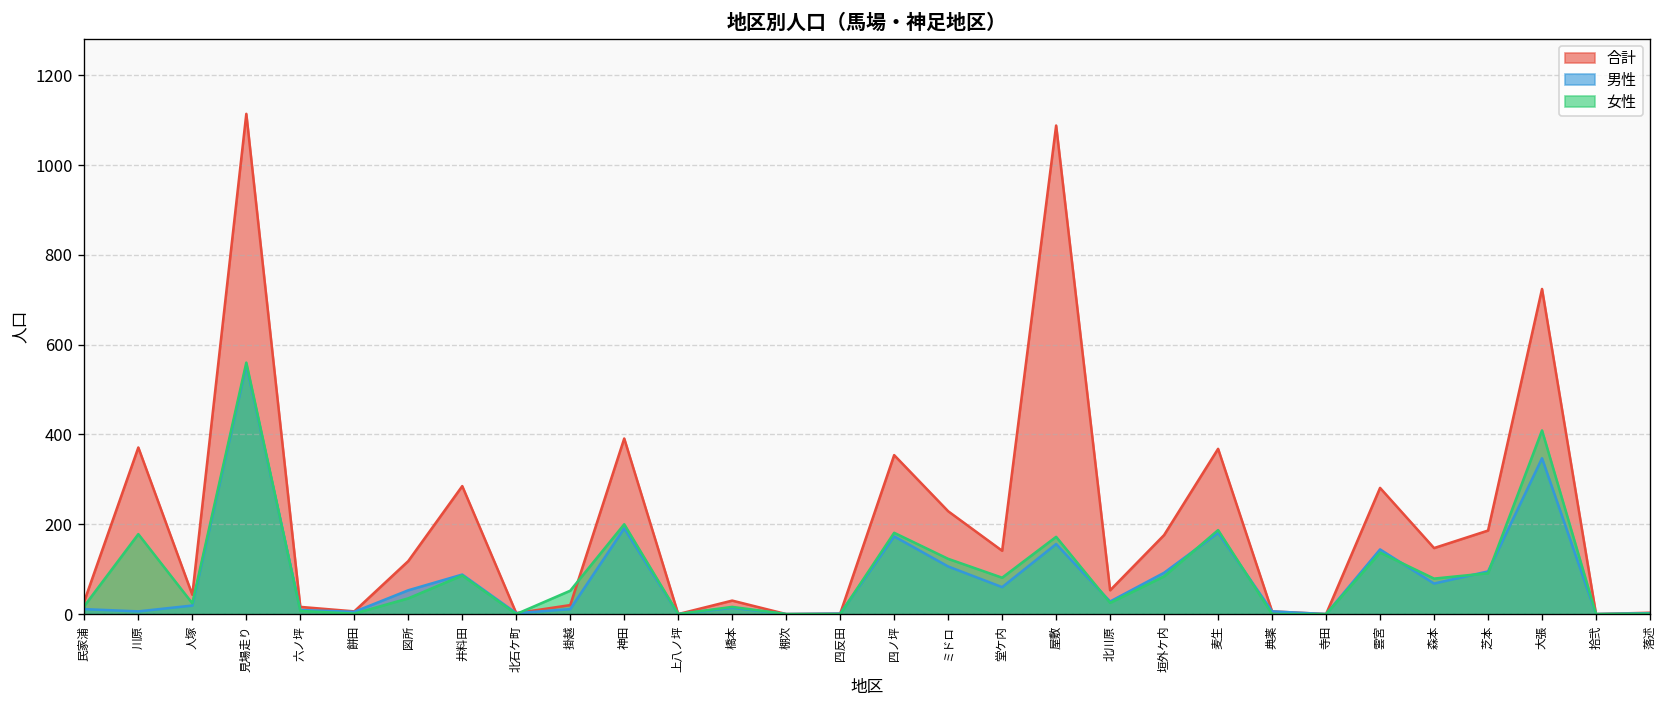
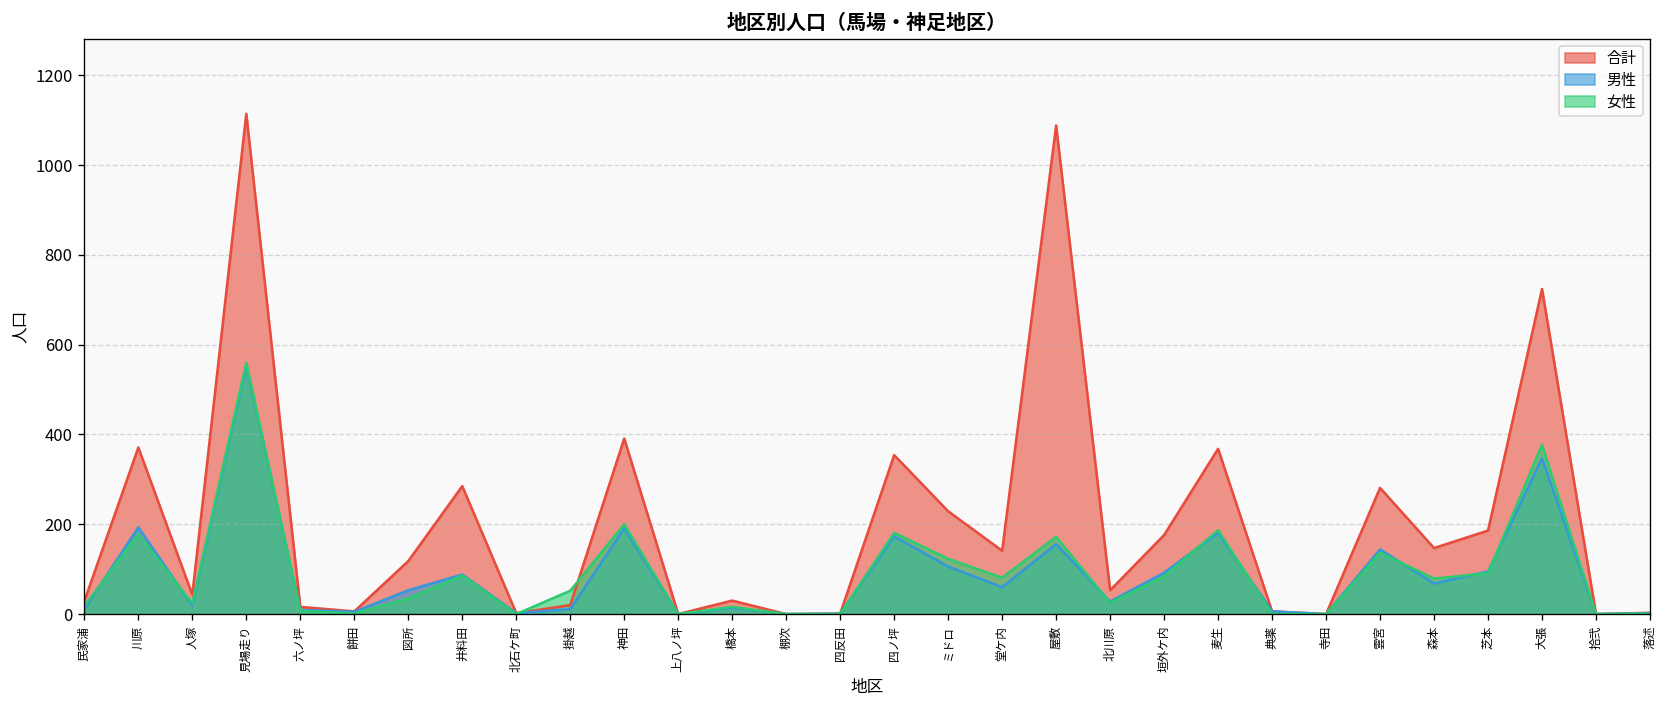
  {
    "合計": {
      "民家浦": 30,
      "川原": 370,
      "人塚": 40,
      "見場走り": 1110,
      "六ノ坪": 20,
      "図所": 120,
      "井料田": 290,
      "掛越": 20,
      "神田": 390,
      "橋本": 30,
      "四ノ坪": 350,
      "ミドロ": 230,
      "堂ケ内": 140,
      "屋敷": 1090,
      "北川原": 50,
      "垣外ケ内": 180,
      "麦生": 370,
      "雲宮": 280,
      "森本": 150,
      "芝本": 190,
      "大張": 720
    },
    "男性": {
      "民家浦": 10,
-     "川原": 10,
+     "川原": 190,
      "図所": 50,
      "掛越": 10,
      "神田": 190,
      "四ノ坪": 170,
      "ミドロ": 110,
      "堂ケ内": 60,
      "屋敷": 160,
      "垣外ケ内": 90,
      "雲宮": 140,
      "森本": 70,
      "大張": 350
    },
    "女性": {
      "民家浦": 20,
      "川原": 180,
      "図所": 40,
      "掛越": 50,
      "神田": 200,
      "四ノ坪": 180,
      "ミドロ": 120,
      "堂ケ内": 80,
      "屋敷": 170,
      "垣外ケ内": 80,
      "雲宮": 140,
      "森本": 80,
-     "大張": 410
+     "大張": 380
    }
  }
